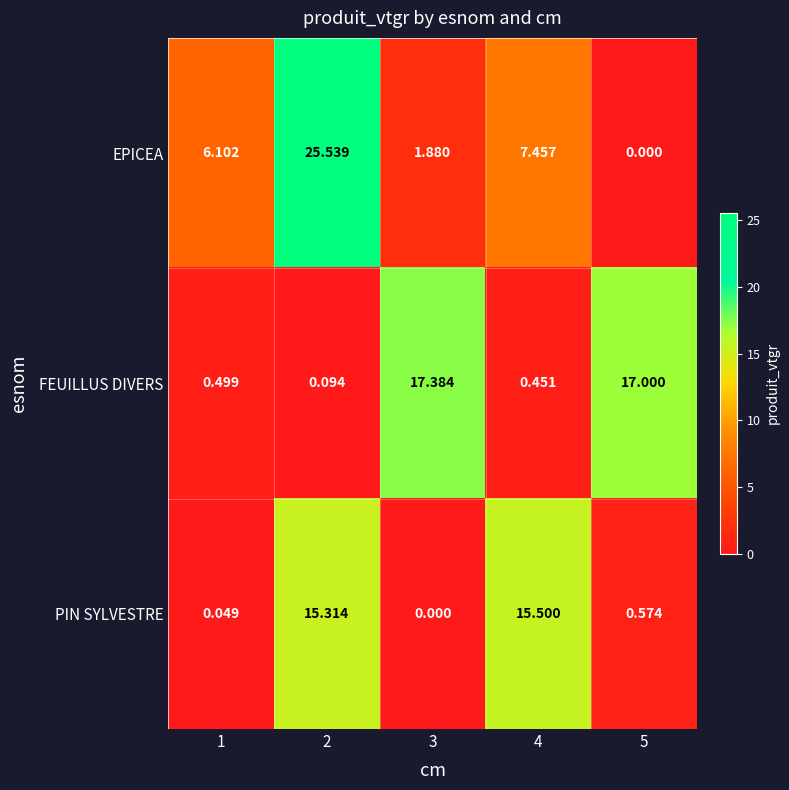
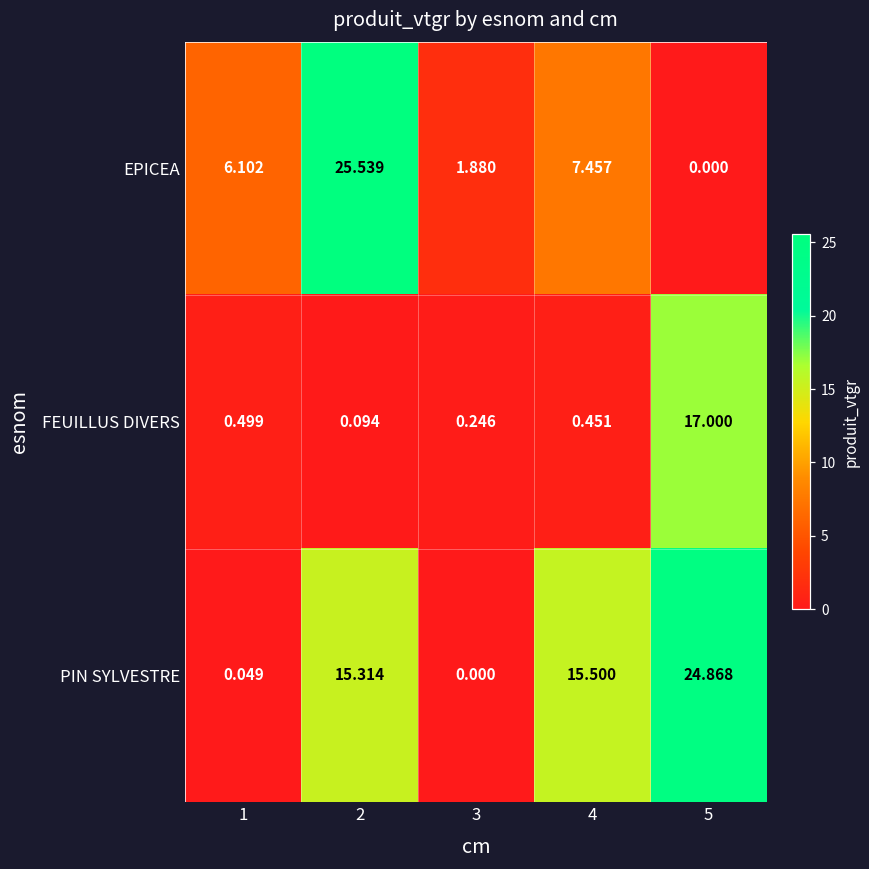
  {
    "EPICEA": {
      "1": 6.102,
      "2": 25.539,
      "3": 1.880,
      "4": 7.457,
      "5": 0.000
    },
    "FEUILLUS DIVERS": {
      "1": 0.499,
      "2": 0.094,
-     "3": 17.384,
+     "3": 0.246,
      "4": 0.451,
      "5": 17.000
    },
    "PIN SYLVESTRE": {
      "1": 0.049,
      "2": 15.314,
      "3": 0.000,
      "4": 15.500,
-     "5": 0.574
+     "5": 24.868
    }
  }
